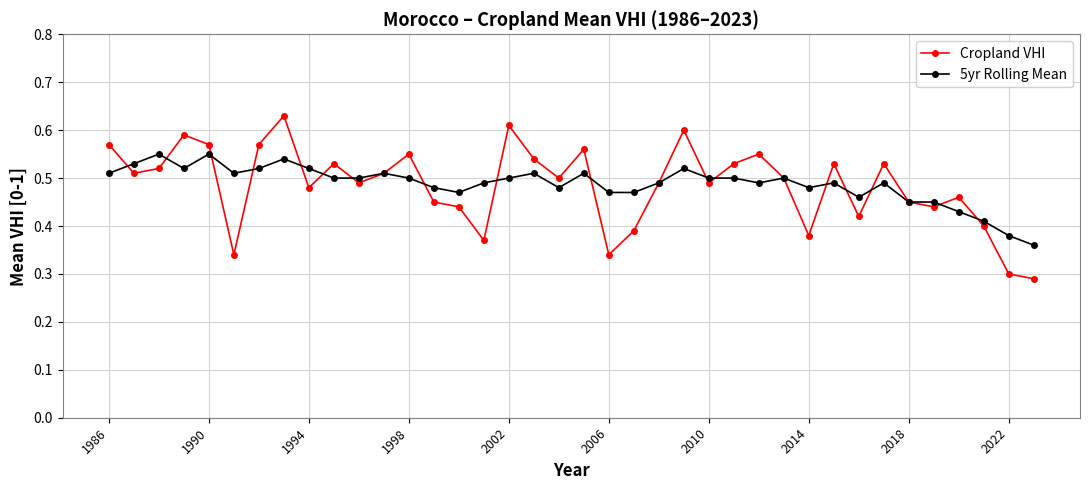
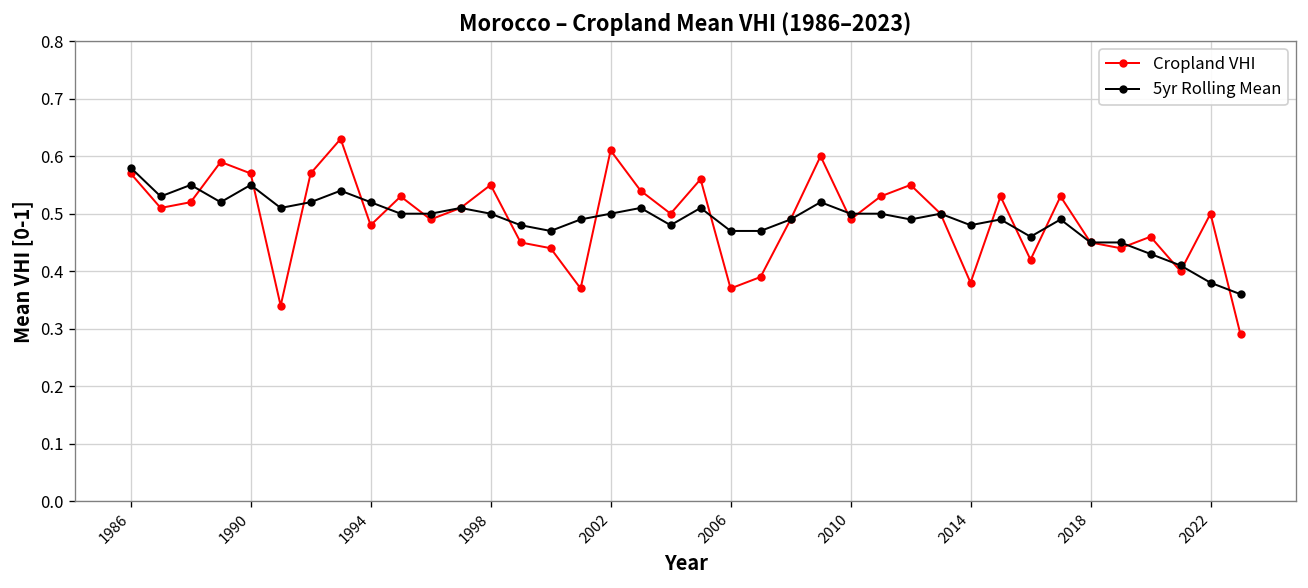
  {
    "Cropland VHI": {
      "1986": 0.57,
      "1990": 0.57,
      "1994": 0.48,
      "1998": 0.55,
      "2002": 0.61,
-     "2006": 0.34,
+     "2006": 0.37,
      "2010": 0.49,
      "2014": 0.38,
-     "2022": 0.3
+     "2022": 0.5
    },
    "5yr Rolling Mean": {
-     "1986": 0.51,
+     "1986": 0.58,
      "1990": 0.55,
      "1994": 0.52,
      "1998": 0.50,
      "2002": 0.50,
      "2006": 0.47,
      "2010": 0.50,
      "2014": 0.48,
      "2022": 0.38
    }
  }
